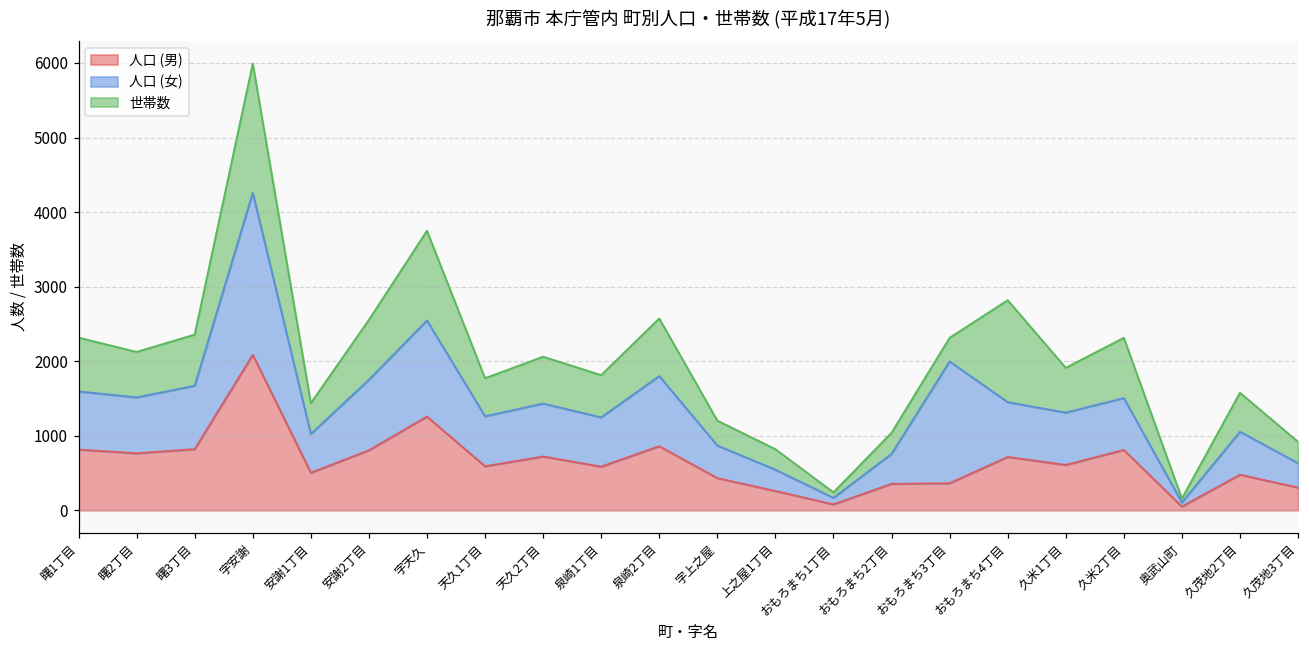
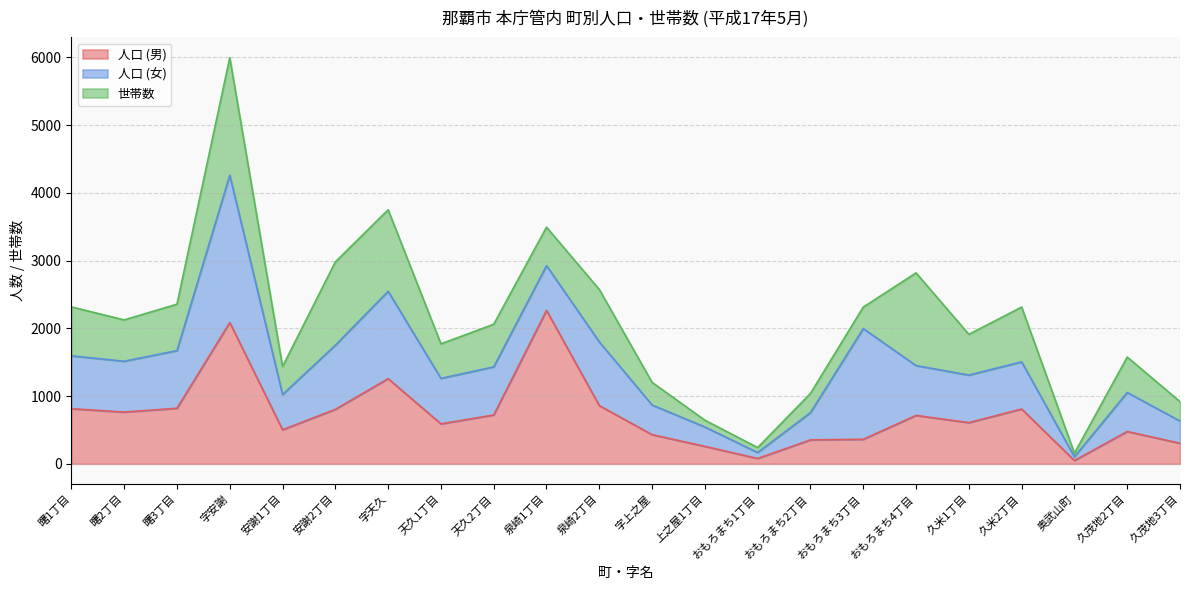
  {
    "人口 (男)": {
      "曙1丁目": 800,
      "曙2丁目": 800,
      "曙3丁目": 800,
      "字安謝": 2100,
      "安謝1丁目": 500,
      "安謝2丁目": 800,
      "字天久": 1300,
      "天久1丁目": 600,
      "天久2丁目": 700,
-     "泉崎1丁目": 600,
+     "泉崎1丁目": 2300,
      "泉崎2丁目": 900,
      "字上之屋": 400,
      "上之屋1丁目": 300,
      "おもろまち1丁目": 100,
      "おもろまち2丁目": 400,
      "おもろまち3丁目": 400,
      "おもろまち4丁目": 700,
      "久米1丁目": 600,
      "久米2丁目": 800,
      "奥武山町": 0,
      "久茂地2丁目": 500,
      "久茂地3丁目": 300
    },
    "人口 (女)": {
      "曙1丁目": 800,
      "曙2丁目": 800,
      "曙3丁目": 900,
      "字安謝": 2200,
      "安謝1丁目": 500,
      "安謝2丁目": 900,
      "字天久": 1300,
      "天久1丁目": 700,
      "天久2丁目": 700,
      "泉崎1丁目": 700,
      "泉崎2丁目": 900,
      "字上之屋": 400,
      "上之屋1丁目": 300,
      "おもろまち1丁目": 100,
      "おもろまち2丁目": 400,
      "おもろまち3丁目": 1600,
      "おもろまち4丁目": 700,
      "久米1丁目": 700,
      "久米2丁目": 700,
      "奥武山町": 100,
      "久茂地2丁目": 600,
      "久茂地3丁目": 300
    },
    "世帯数": {
      "曙1丁目": 700,
      "曙2丁目": 600,
      "曙3丁目": 700,
      "字安謝": 1700,
      "安謝1丁目": 400,
-     "安謝2丁目": 800,
+     "安謝2丁目": 1200,
      "字天久": 1200,
      "天久1丁目": 500,
      "天久2丁目": 600,
      "泉崎1丁目": 600,
      "泉崎2丁目": 800,
      "字上之屋": 300,
-     "上之屋1丁目": 300,
+     "上之屋1丁目": 100,
      "おもろまち1丁目": 100,
      "おもろまち2丁目": 300,
      "おもろまち3丁目": 300,
      "おもろまち4丁目": 1400,
      "久米1丁目": 600,
      "久米2丁目": 800,
      "奥武山町": 100,
      "久茂地2丁目": 500,
      "久茂地3丁目": 300
    }
  }
